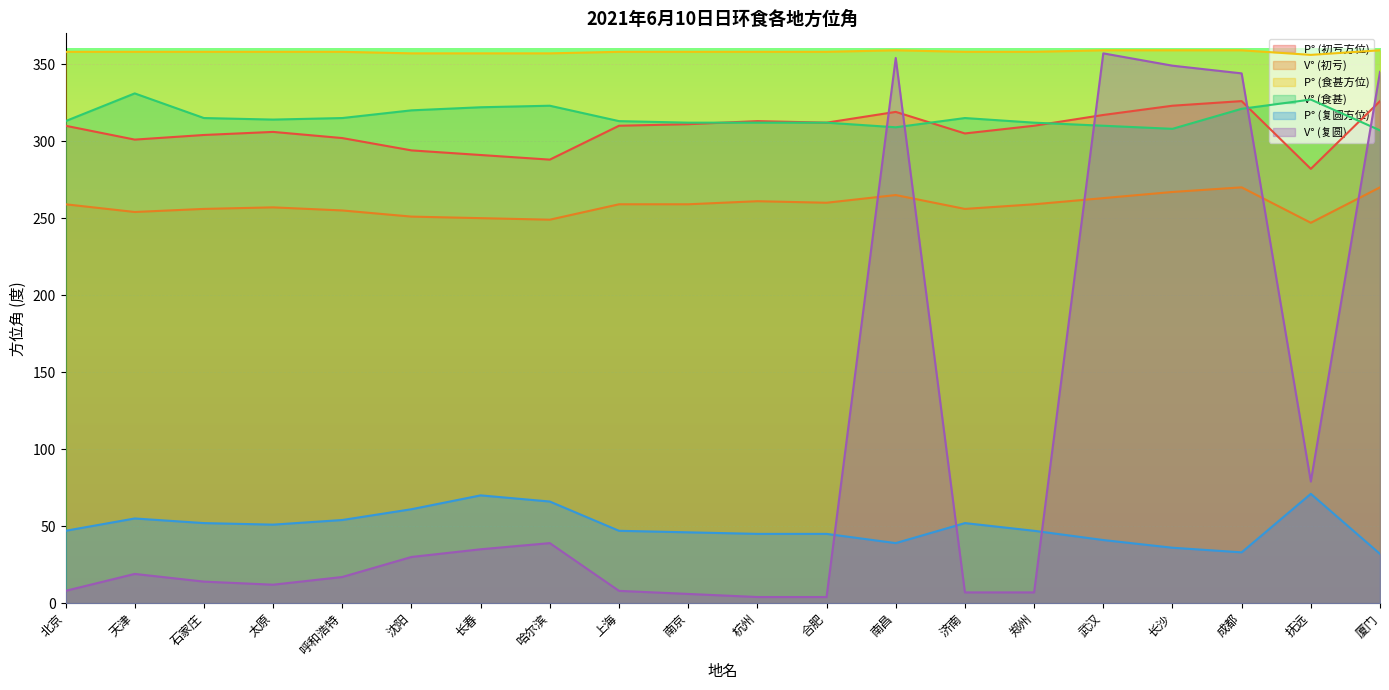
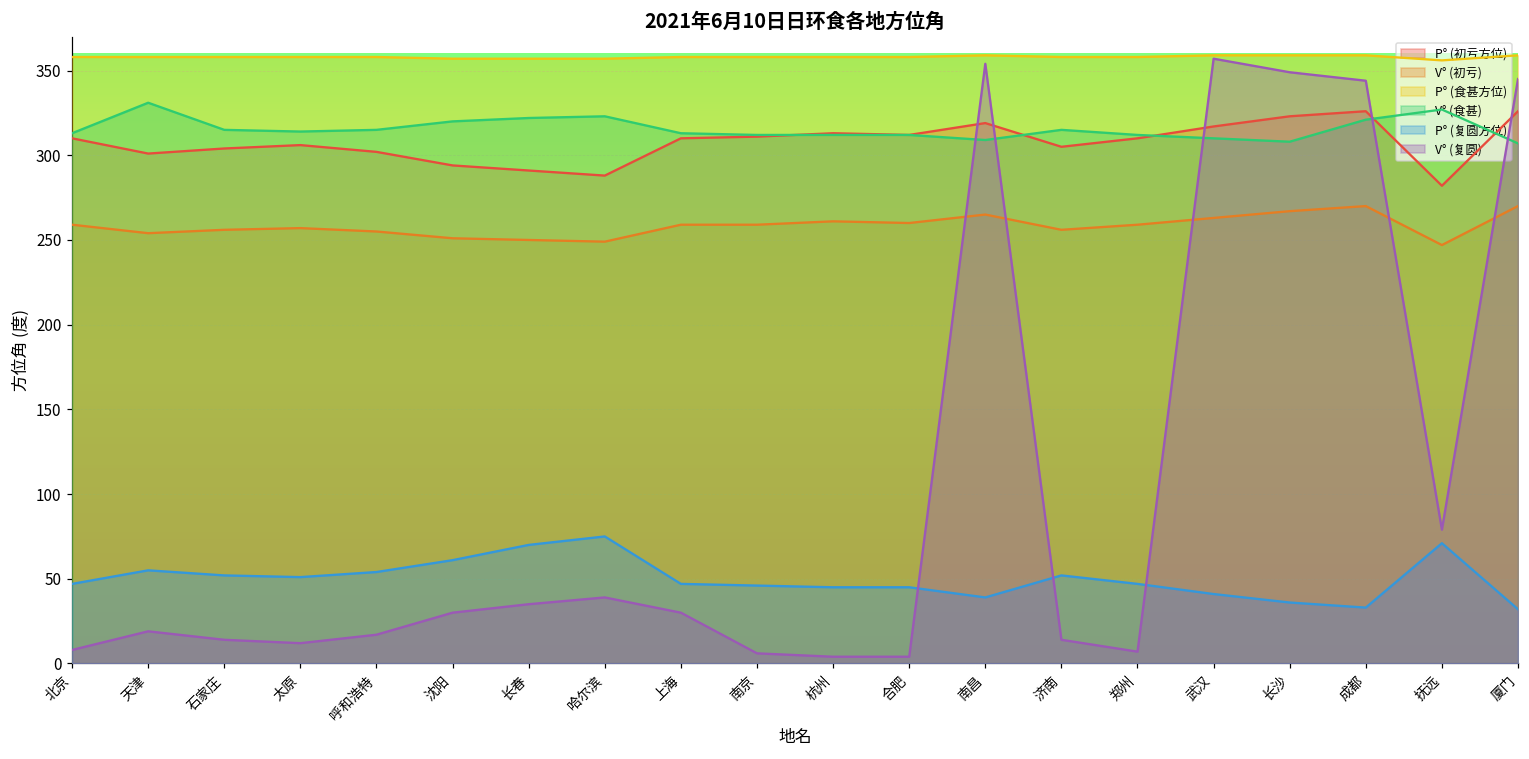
  {
    "V° (食甚)": {
      "北京": 313,
      "天津": 331,
      "石家庄": 315,
      "太原": 314,
      "呼和浩特": 315,
      "沈阳": 320,
      "长春": 322,
      "哈尔滨": 323,
      "上海": 313,
      "南昌": 309,
      "济南": 315,
      "郑州": 312,
      "武汉": 310,
      "长沙": 308,
      "成都": 321,
      "厦门": 307
    },
    "P° (复圆方位)": {
      "北京": 47,
      "天津": 55,
      "石家庄": 52,
      "太原": 51,
      "呼和浩特": 54,
      "沈阳": 61,
      "长春": 70,
-     "哈尔滨": 66,
+     "哈尔滨": 75,
      "上海": 47,
      "南京": 46,
      "杭州": 45,
      "合肥": 45,
      "南昌": 39,
      "济南": 52,
      "郑州": 47,
      "武汉": 41,
      "长沙": 36,
      "成都": 33,
      "抚远": 71,
      "厦门": 32
    },
    "V° (复圆)": {
      "北京": 8,
      "天津": 19,
      "石家庄": 14,
      "太原": 12,
      "呼和浩特": 17,
      "沈阳": 30,
      "长春": 35,
      "哈尔滨": 39,
-     "上海": 8,
+     "上海": 30,
      "南京": 6,
      "杭州": 4,
      "合肥": 4,
      "南昌": 354,
-     "济南": 7,
+     "济南": 14,
      "郑州": 7,
      "武汉": 357,
      "长沙": 349,
      "成都": 344,
      "抚远": 79,
      "厦门": 345
    }
  }
